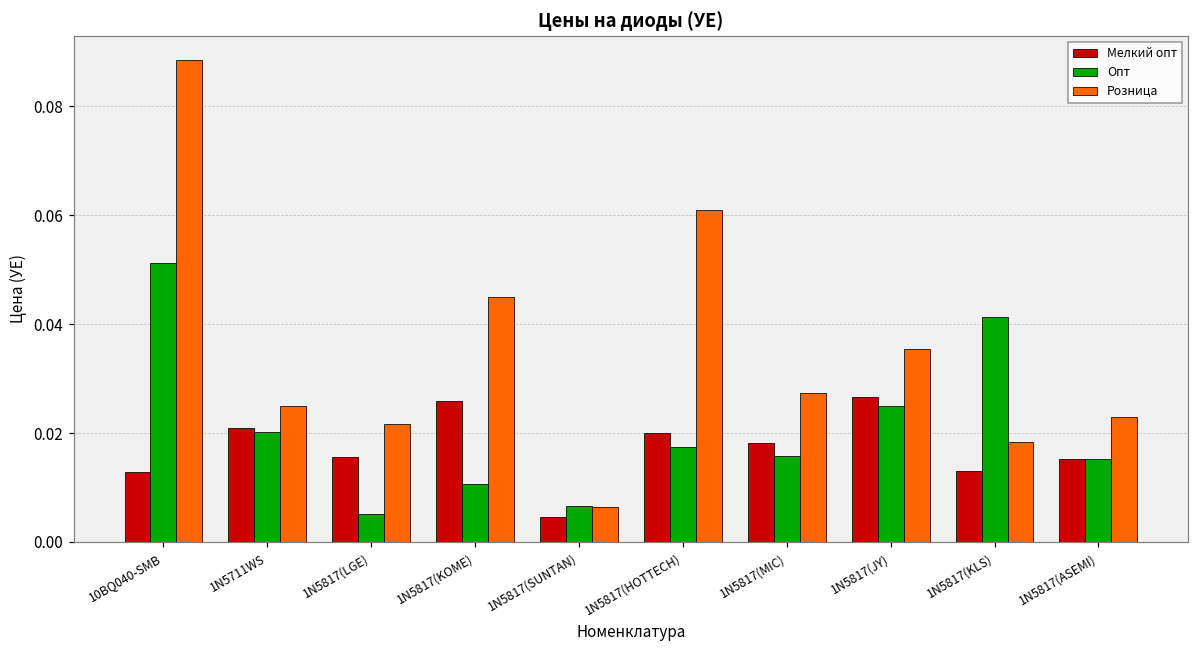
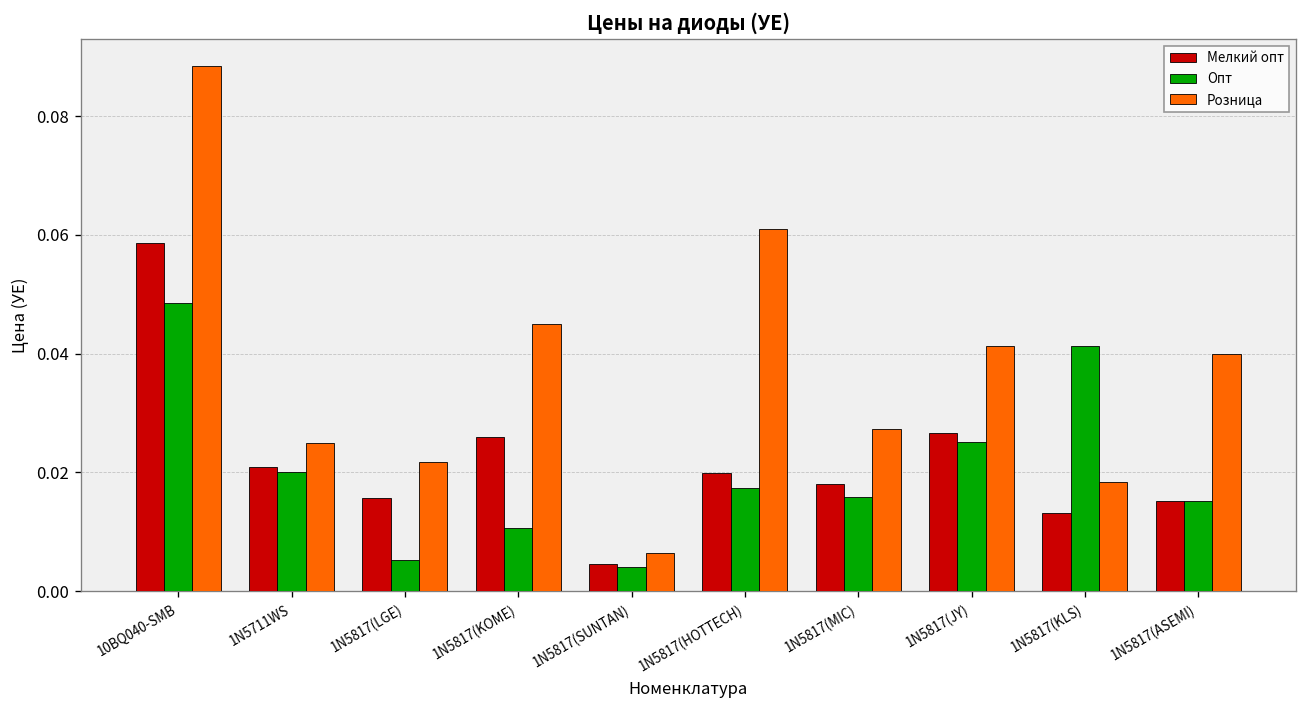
  {
    "Мелкий опт": {
-     "10BQ040-SMB": 0.013,
+     "10BQ040-SMB": 0.059,
      "1N5711WS": 0.021,
      "1N5817(LGE)": 0.016,
      "1N5817(KOME)": 0.026,
      "1N5817(SUNTAN)": 0.005,
      "1N5817(HOTTECH)": 0.020,
      "1N5817(MIC)": 0.018,
      "1N5817(JY)": 0.027,
      "1N5817(KLS)": 0.013,
      "1N5817(ASEMI)": 0.015
    },
    "Опт": {
-     "10BQ040-SMB": 0.051,
+     "10BQ040-SMB": 0.049,
      "1N5711WS": 0.020,
      "1N5817(LGE)": 0.005,
      "1N5817(KOME)": 0.011,
-     "1N5817(SUNTAN)": 0.007,
+     "1N5817(SUNTAN)": 0.004,
      "1N5817(HOTTECH)": 0.017,
      "1N5817(MIC)": 0.016,
      "1N5817(JY)": 0.025,
      "1N5817(KLS)": 0.041,
      "1N5817(ASEMI)": 0.015
    },
    "Розница": {
      "10BQ040-SMB": 0.088,
      "1N5711WS": 0.025,
      "1N5817(LGE)": 0.022,
      "1N5817(KOME)": 0.045,
      "1N5817(SUNTAN)": 0.006,
      "1N5817(HOTTECH)": 0.061,
      "1N5817(MIC)": 0.027,
-     "1N5817(JY)": 0.035,
+     "1N5817(JY)": 0.041,
      "1N5817(KLS)": 0.018,
-     "1N5817(ASEMI)": 0.023
+     "1N5817(ASEMI)": 0.040
    }
  }
